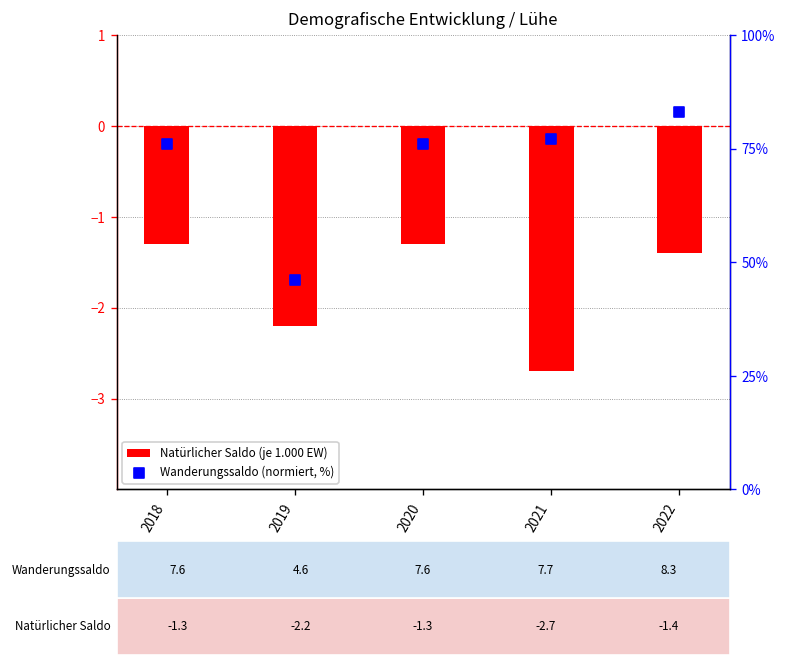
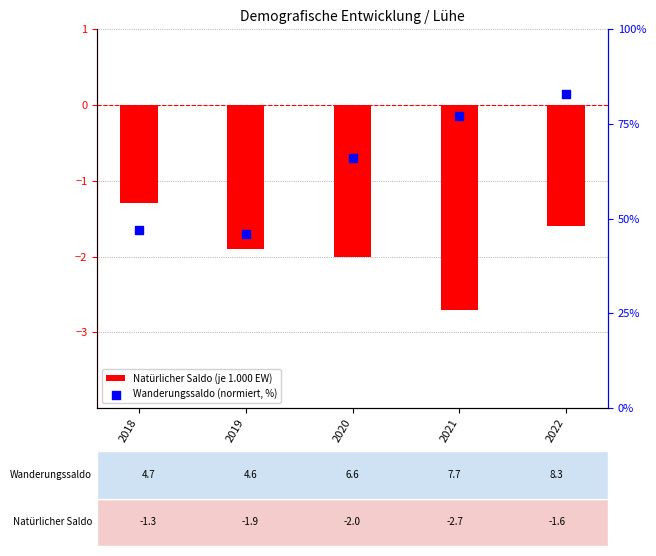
  {
    "Natürlicher Saldo (je 1.000 EW)": {
-     "2019": -2.2,
-     "2020": -1.3,
-     "2022": -1.4
+     "2019": -1.9,
+     "2020": -2.0,
+     "2022": -1.6
    },
    "Wanderungssaldo (normiert, %)": {
-     "2018": 7.6,
-     "2020": 7.6
+     "2018": 4.7,
+     "2020": 6.6
    }
  }
